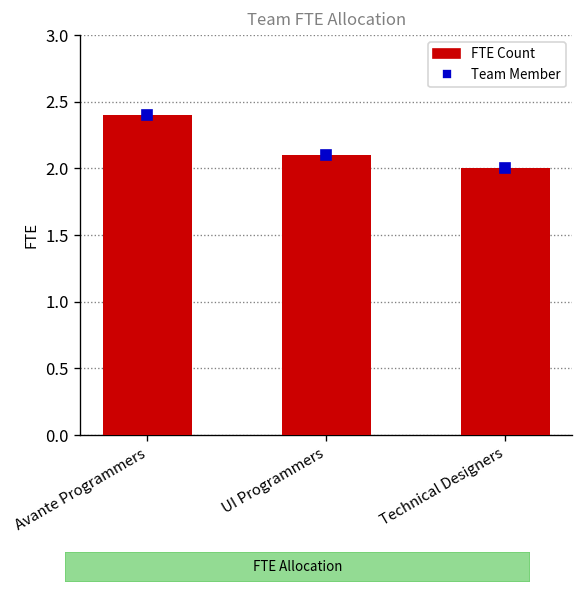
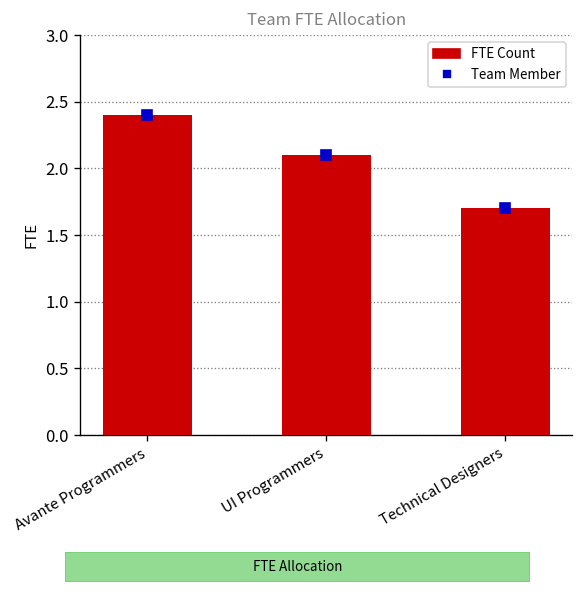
  {
    "FTE Count": {
      "Avante Programmers": 2.4,
      "UI Programmers": 2.1,
-     "Technical Designers": 2.0
+     "Technical Designers": 1.7
    }
  }
